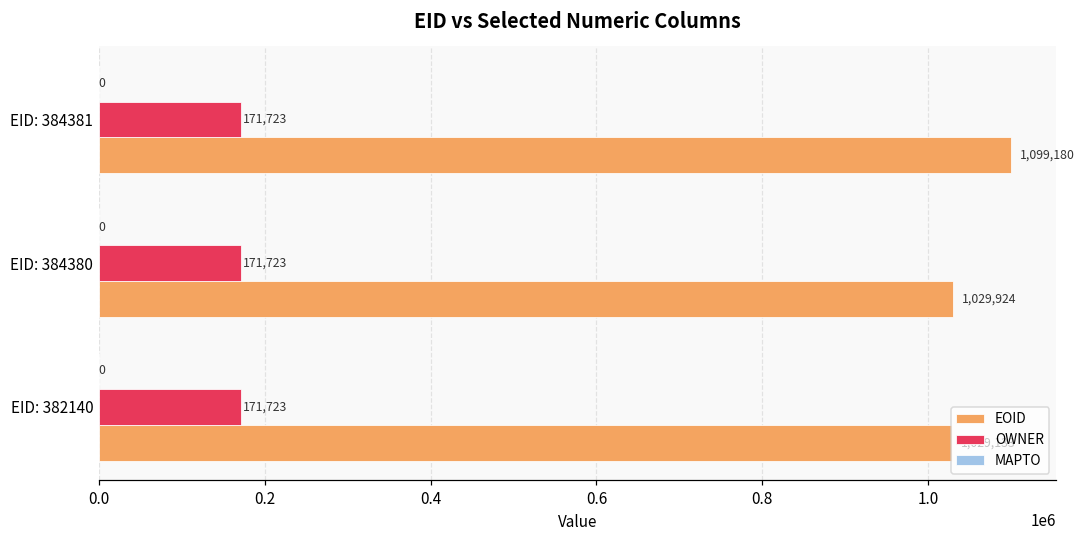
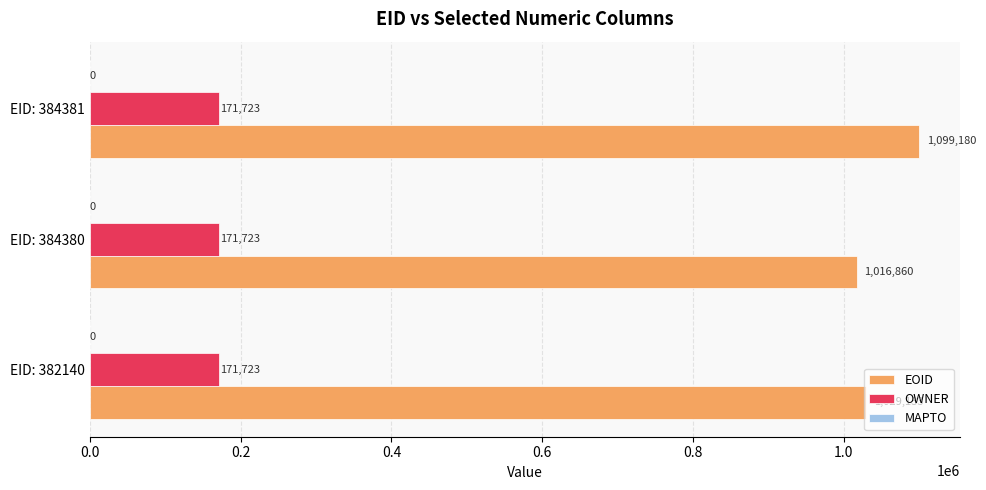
  {
    "EOID": {
      "EID: 384381": "1,099,180",
-     "EID: 384380": "1,029,924"
+     "EID: 384380": "1,016,860"
    },
    "OWNER": {
      "EID: 384381": "171,723",
      "EID: 384380": "171,723",
      "EID: 382140": "171,723"
    },
    "MAPTO": {
      "EID: 384381": "0",
      "EID: 384380": "0",
      "EID: 382140": "0"
    }
  }
